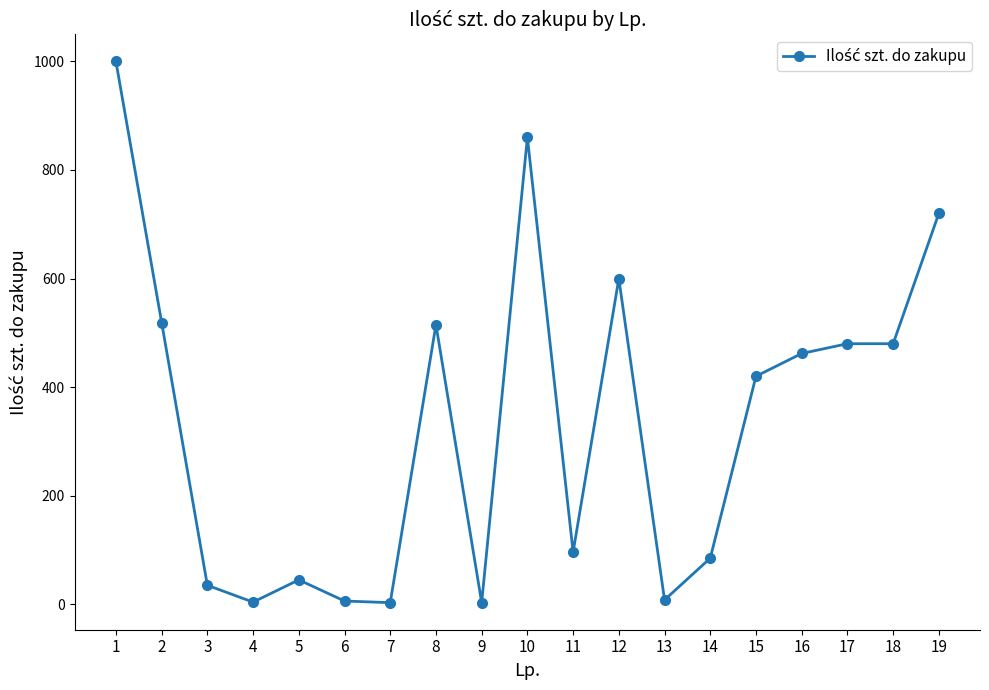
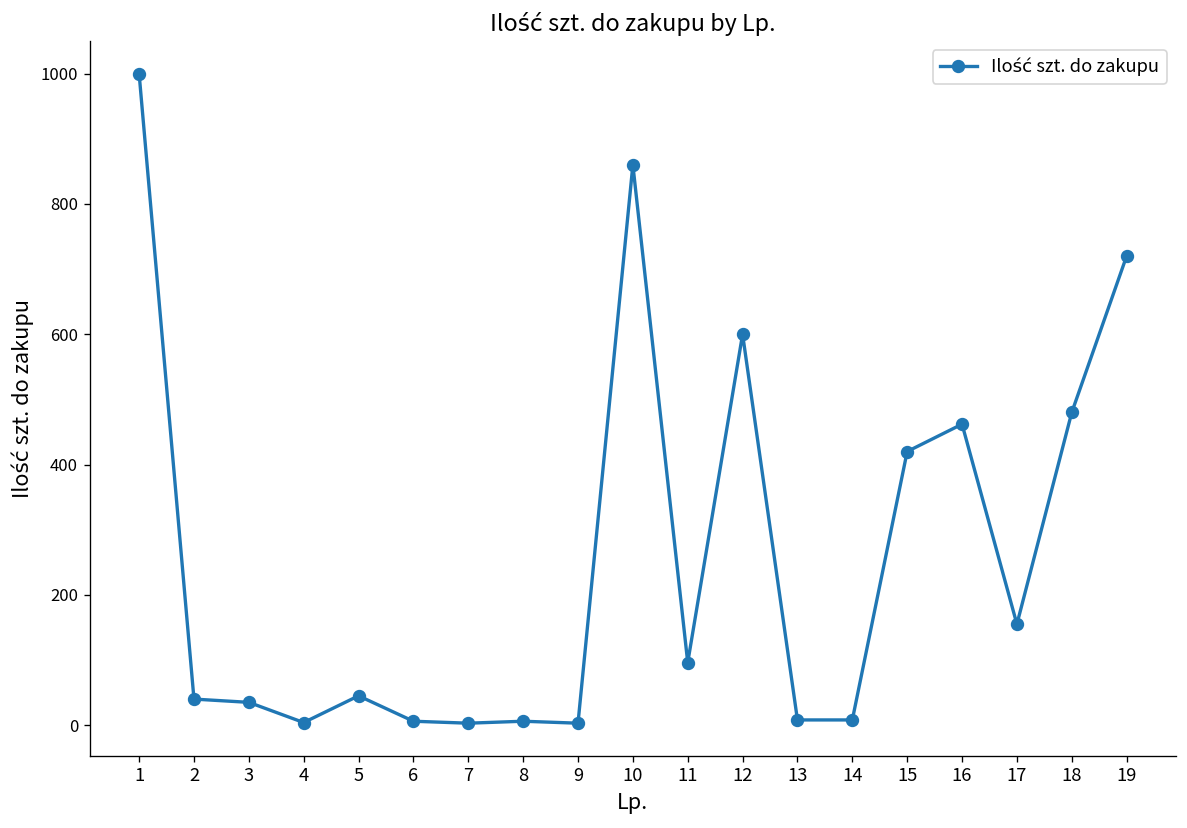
  {
    "1": 1000,
-   "2": 520,
+   "2": 40,
    "3": 40,
    "4": 0,
    "5": 50,
    "6": 10,
    "7": 0,
-   "8": 520,
+   "8": 10,
    "9": 0,
    "10": 860,
    "11": 100,
    "12": 600,
    "13": 10,
-   "14": 90,
+   "14": 10,
    "15": 420,
    "16": 460,
-   "17": 480,
+   "17": 160,
    "18": 480,
    "19": 720
  }
